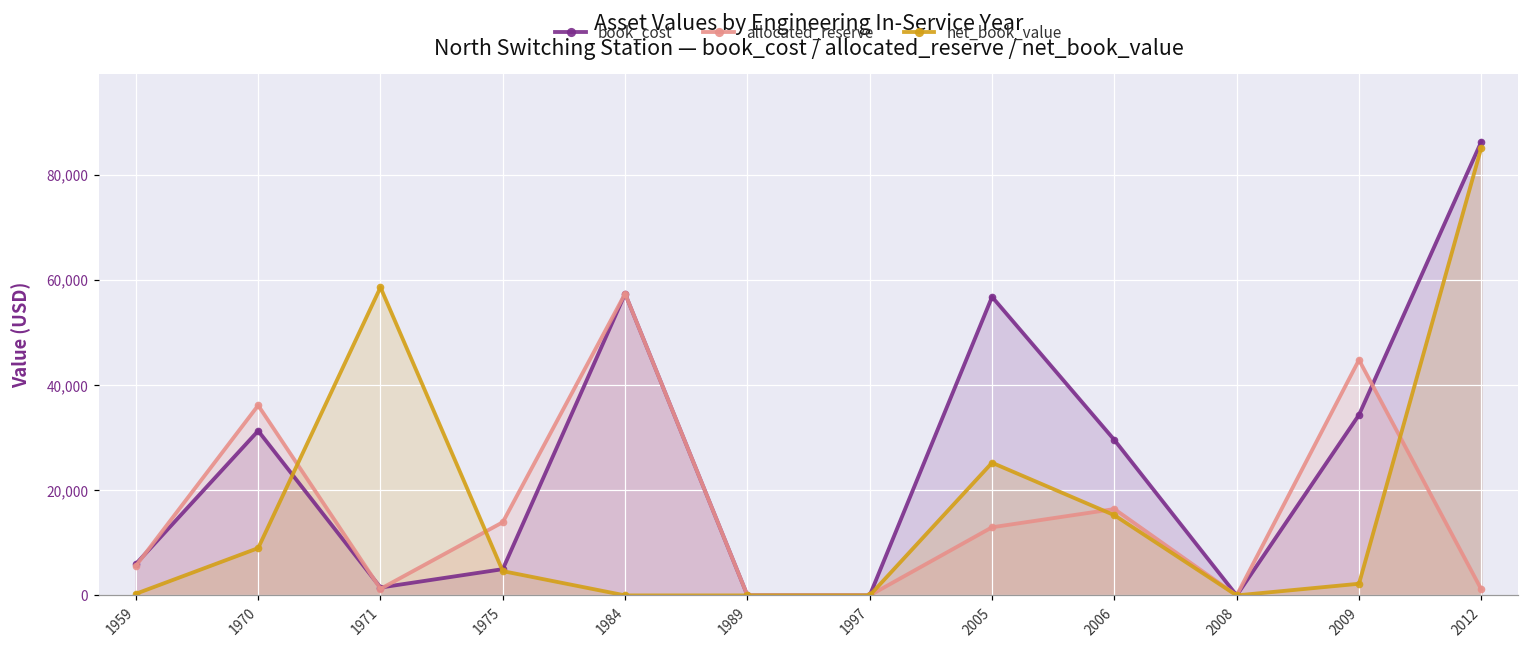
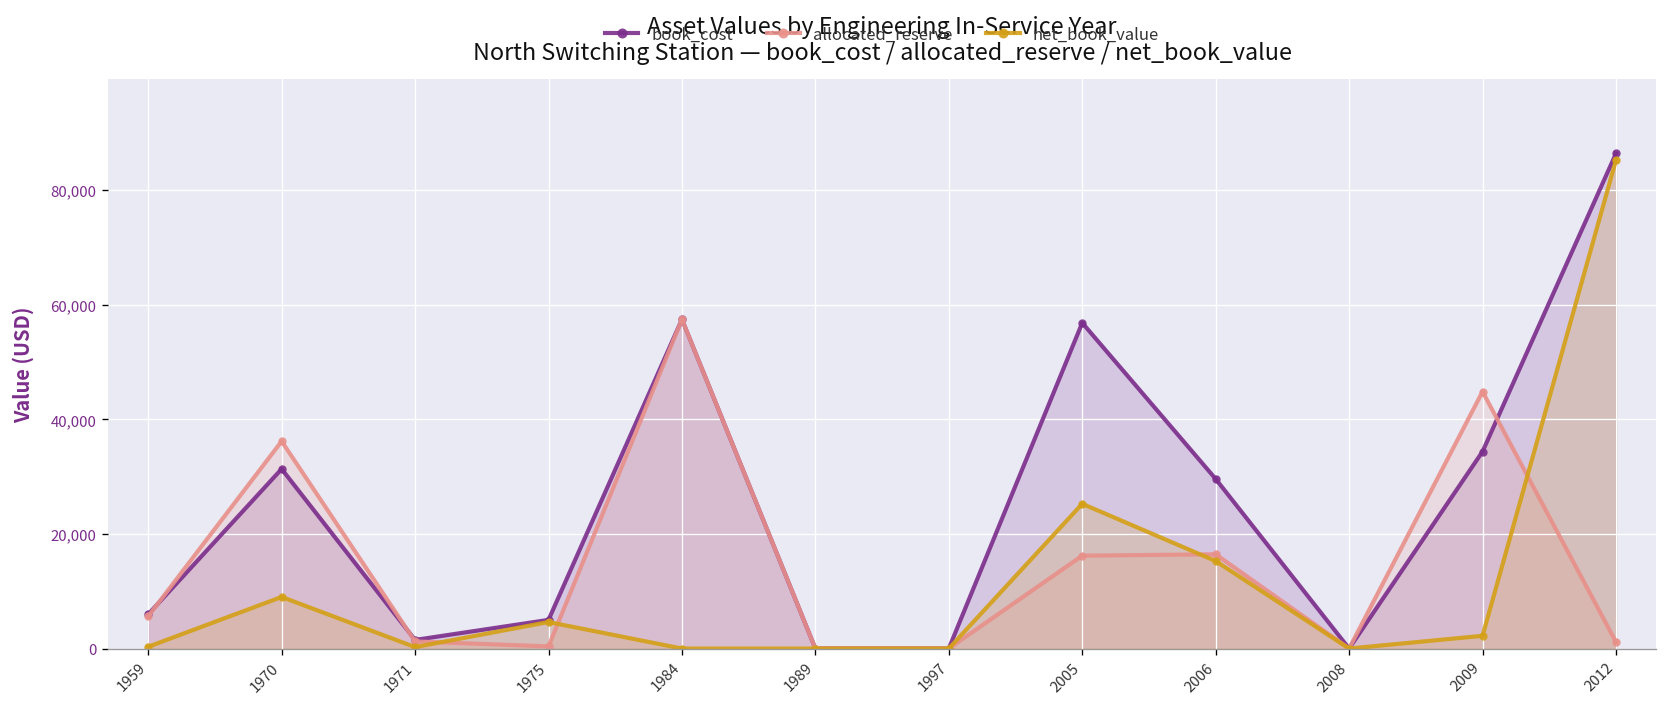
  {
    "book_cost": {
      "1970": "31,000",
      "2005": "57,000",
      "2006": "30,000",
      "2009": "34,000",
      "2012": "86,000"
    },
    "allocated_reserve": {
      "1970": "36,000",
-     "1975": "14,000",
-     "2005": "13,000",
+     "1975": "0",
+     "2005": "16,000",
      "2006": "16,000",
      "2009": "45,000",
      "2012": "1,000"
    },
    "net_book_value": {
      "1959": "0",
      "1970": "9,000",
-     "1971": "59,000",
+     "1971": "0",
      "1984": "0",
      "2005": "25,000",
      "2006": "15,000",
      "2009": "2,000",
      "2012": "85,000"
    }
  }
